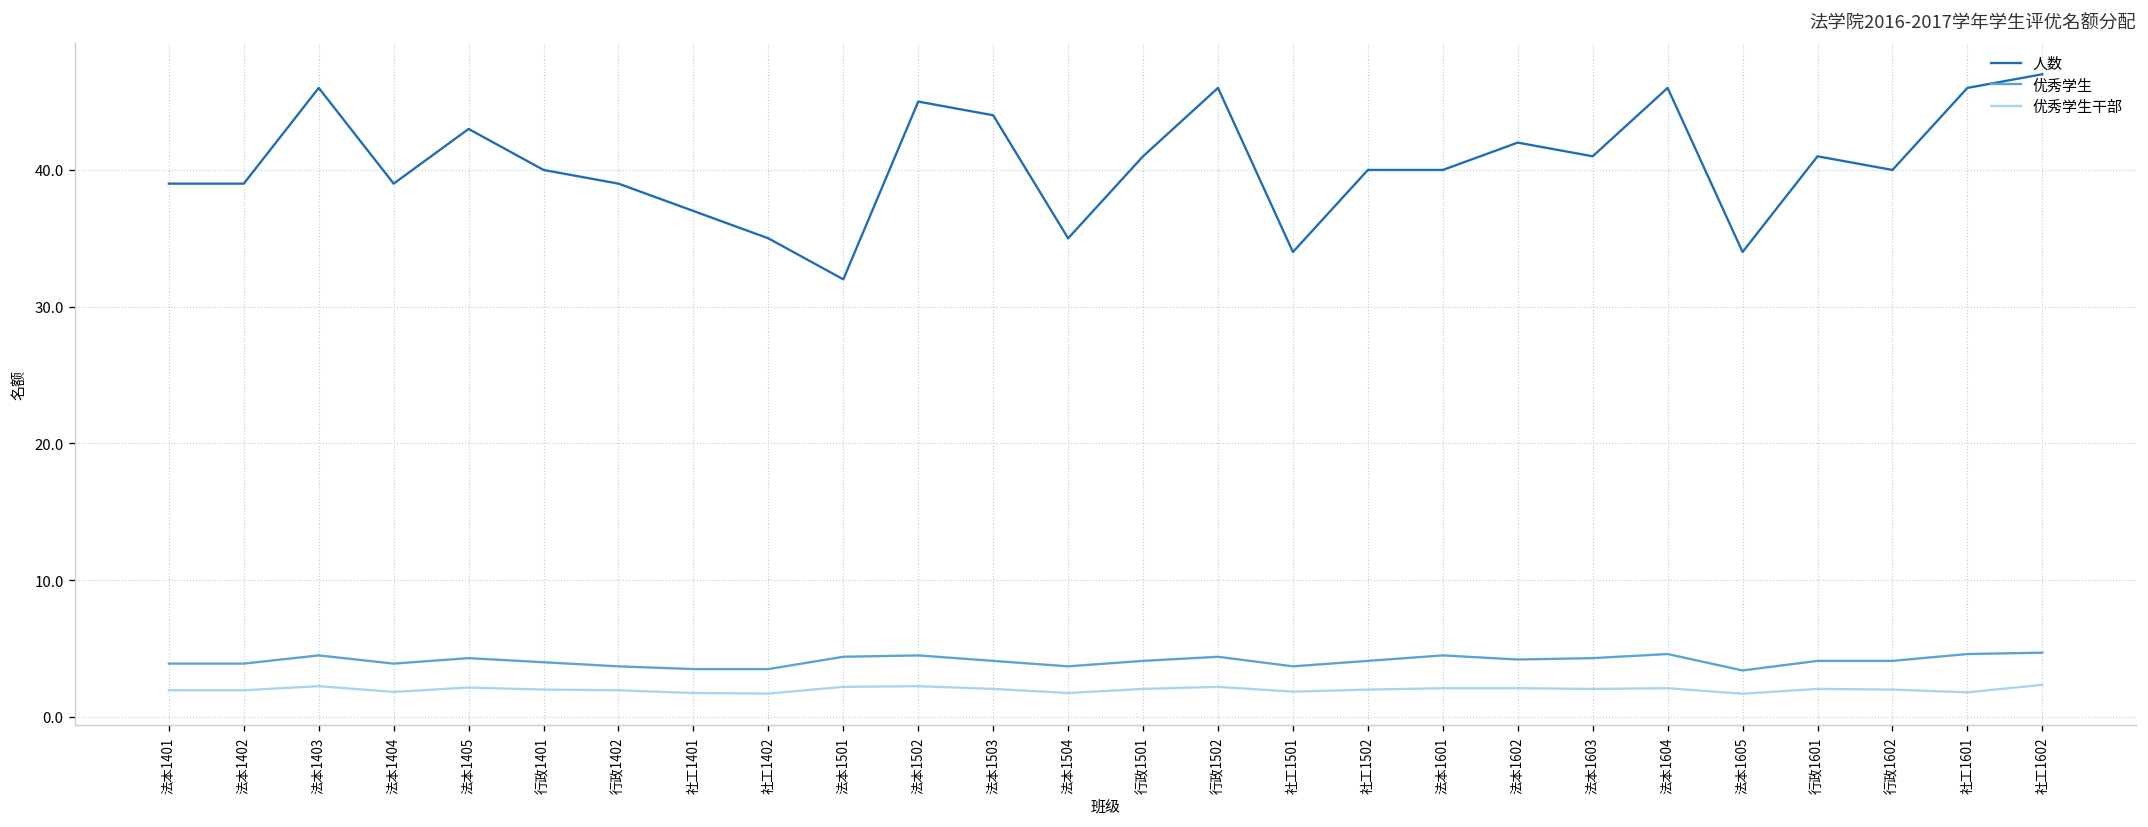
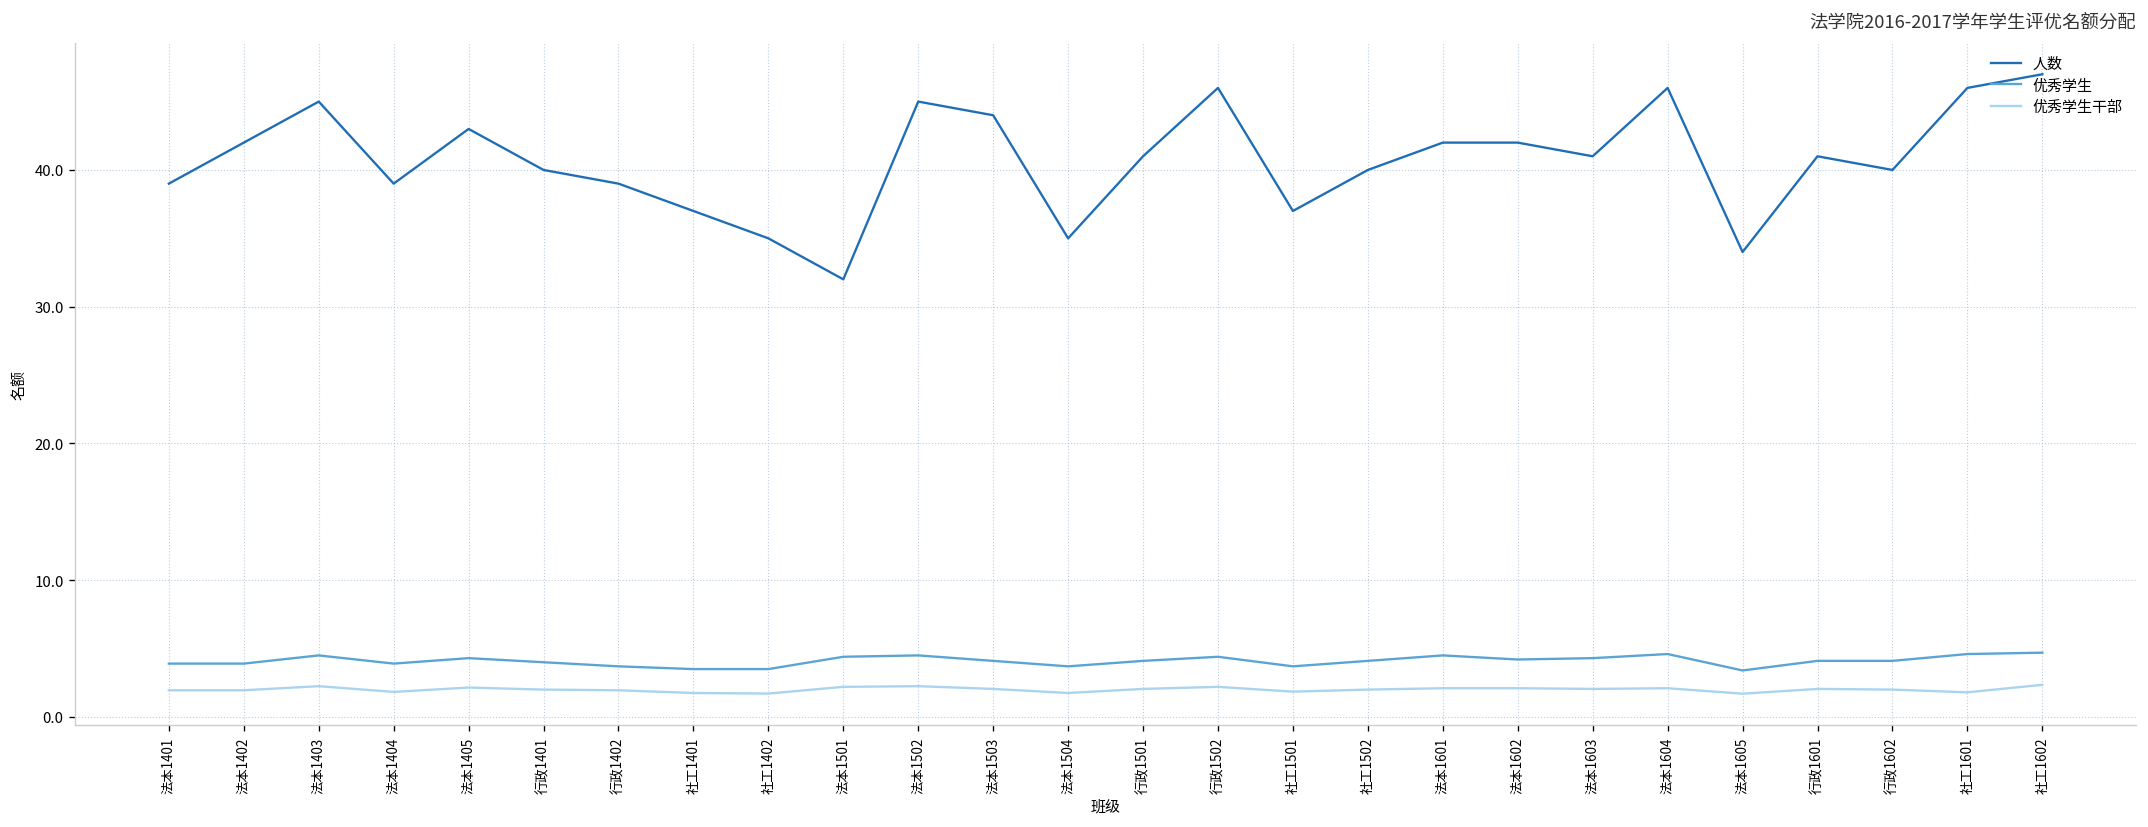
  {
    "人数": {
      "法本1401": 39,
-     "法本1402": 39,
-     "法本1403": 46,
+     "法本1402": 42,
+     "法本1403": 45,
      "法本1404": 39,
      "法本1405": 43,
      "行政1401": 40,
      "行政1402": 39,
      "社工1401": 37,
      "社工1402": 35,
      "法本1501": 32,
      "法本1502": 45,
      "法本1503": 44,
      "法本1504": 35,
      "行政1501": 41,
      "行政1502": 46,
-     "社工1501": 34,
+     "社工1501": 37,
      "社工1502": 40,
-     "法本1601": 40,
+     "法本1601": 42,
      "法本1602": 42,
      "法本1603": 41,
      "法本1604": 46,
      "法本1605": 34,
      "行政1601": 41,
      "行政1602": 40,
      "社工1601": 46,
      "社工1602": 47
    },
    "优秀学生": {
      "法本1401": 4,
      "法本1402": 4,
      "法本1403": 4.5,
      "法本1404": 4,
      "法本1405": 4.3,
      "行政1401": 4,
      "行政1402": 3.7,
      "社工1401": 3.5,
      "社工1402": 3.5,
      "法本1501": 4.4,
      "法本1502": 4.5,
      "法本1503": 4,
      "法本1504": 3.7,
      "行政1501": 4,
      "行政1502": 4.4,
      "社工1501": 3.7,
      "社工1502": 4,
      "法本1601": 4.5,
      "法本1602": 4,
      "法本1603": 4.3,
      "法本1604": 4.6,
      "法本1605": 3.4,
      "行政1601": 4,
      "行政1602": 4,
      "社工1601": 4.6,
      "社工1602": 4.7
    },
    "优秀学生干部": {
      "法本1401": 2,
      "法本1402": 2,
      "法本1403": 2.3,
      "法本1404": 2,
      "法本1405": 2,
      "行政1401": 2,
      "行政1402": 2,
      "社工1401": 1.8,
      "社工1402": 1.7,
      "法本1501": 2,
      "法本1502": 2.3,
      "法本1503": 2,
      "法本1504": 1.8,
      "行政1501": 2,
      "行政1502": 2,
      "社工1501": 2,
      "社工1502": 2,
      "法本1601": 2,
      "法本1602": 2,
      "法本1603": 2,
      "法本1604": 2,
      "法本1605": 1.7,
      "行政1601": 2,
      "行政1602": 2,
      "社工1601": 2,
      "社工1602": 2.4
    }
  }
